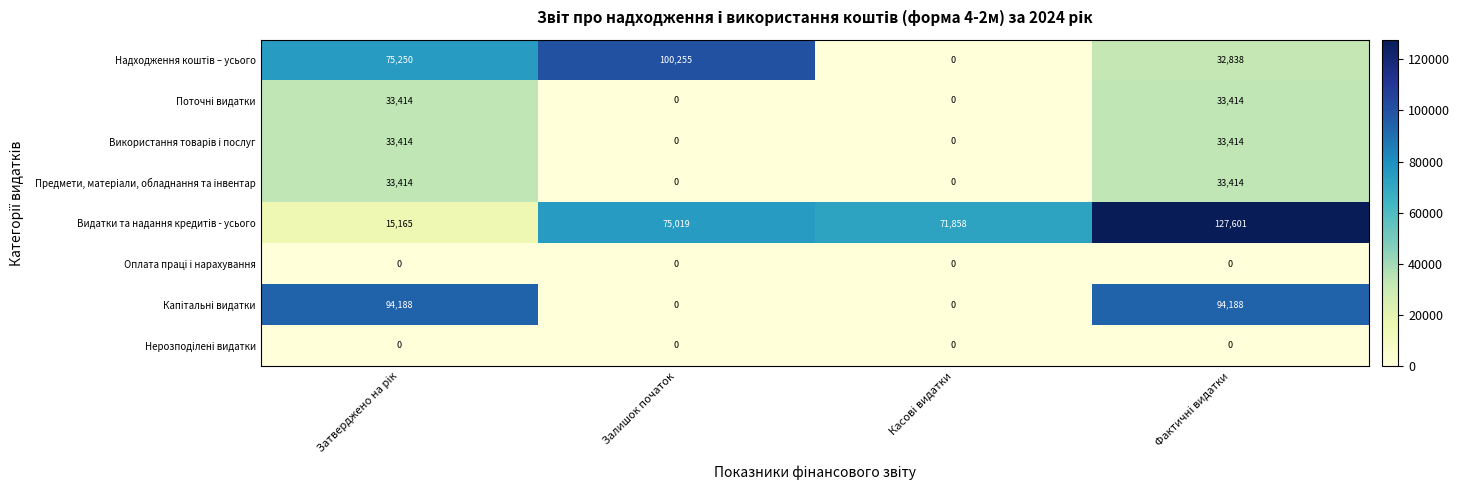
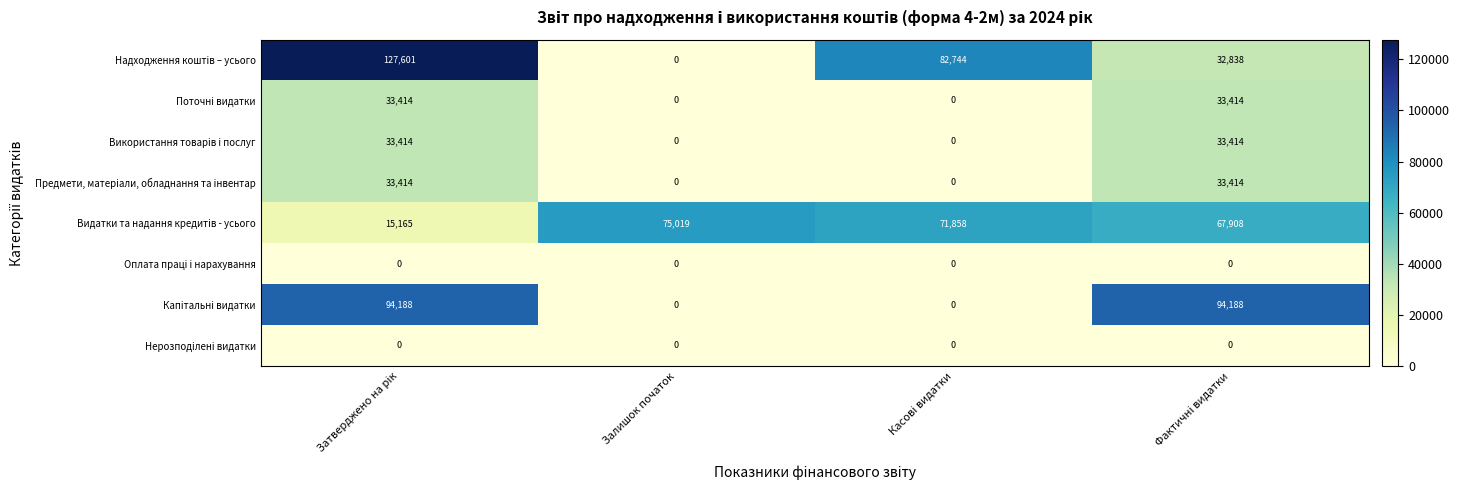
  {
    "Надходження коштів – усього": {
-     "Затверджено на рік": "75,250",
-     "Залишок початок": "100,255",
-     "Касові видатки": "0",
+     "Затверджено на рік": "127,601",
+     "Залишок початок": "0",
+     "Касові видатки": "82,744",
      "Фактичні видатки": "32,838"
    },
    "Поточні видатки": {
      "Затверджено на рік": "33,414",
      "Залишок початок": "0",
      "Касові видатки": "0",
      "Фактичні видатки": "33,414"
    },
    "Використання товарів і послуг": {
      "Затверджено на рік": "33,414",
      "Залишок початок": "0",
      "Касові видатки": "0",
      "Фактичні видатки": "33,414"
    },
    "Предмети, матеріали, обладнання та інвентар": {
      "Затверджено на рік": "33,414",
      "Залишок початок": "0",
      "Касові видатки": "0",
      "Фактичні видатки": "33,414"
    },
    "Видатки та надання кредитів - усього": {
      "Затверджено на рік": "15,165",
      "Залишок початок": "75,019",
      "Касові видатки": "71,858",
-     "Фактичні видатки": "127,601"
+     "Фактичні видатки": "67,908"
    },
    "Оплата праці і нарахування": {
      "Затверджено на рік": "0",
      "Залишок початок": "0",
      "Касові видатки": "0",
      "Фактичні видатки": "0"
    },
    "Капітальні видатки": {
      "Затверджено на рік": "94,188",
      "Залишок початок": "0",
      "Касові видатки": "0",
      "Фактичні видатки": "94,188"
    },
    "Нерозподілені видатки": {
      "Затверджено на рік": "0",
      "Залишок початок": "0",
      "Касові видатки": "0",
      "Фактичні видатки": "0"
    }
  }
